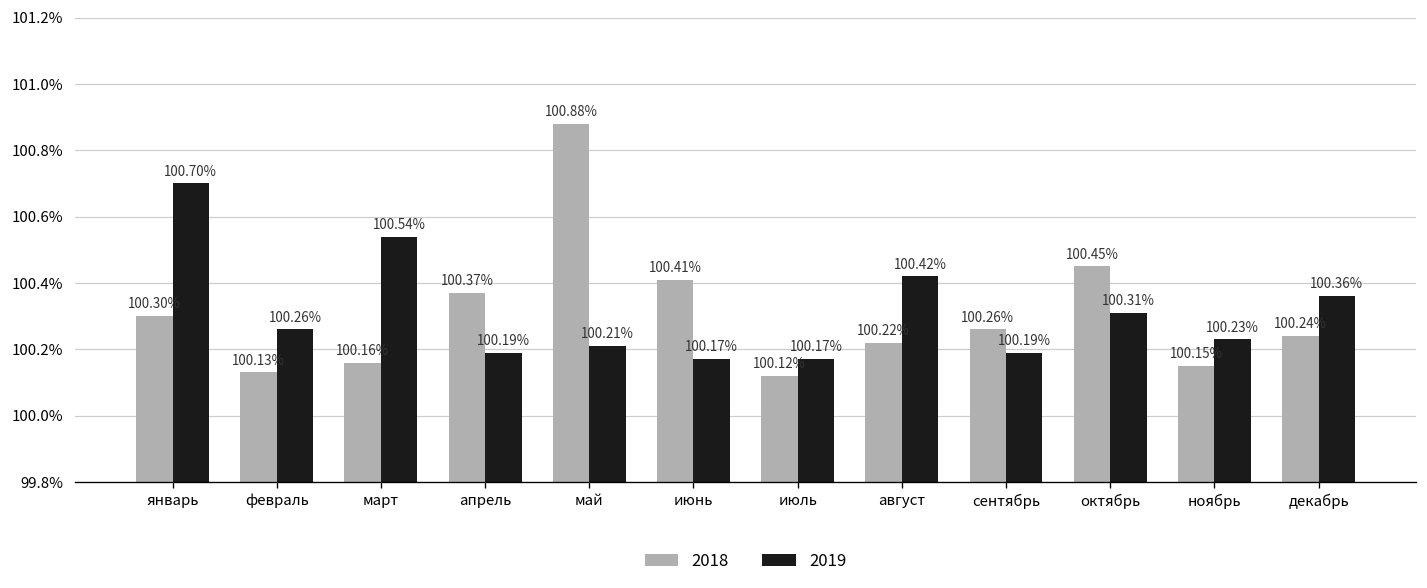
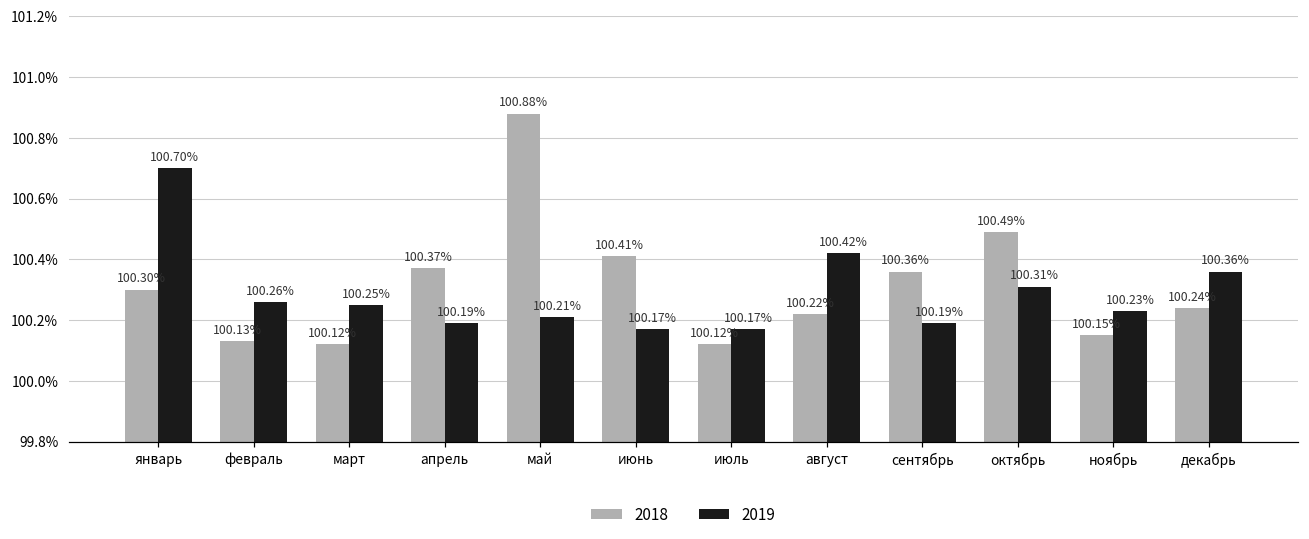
  {
    "2018": {
      "январь": "100.30%",
      "февраль": "100.13%",
-     "март": "100.16%",
+     "март": "100.12%",
      "апрель": "100.37%",
      "май": "100.88%",
      "июнь": "100.41%",
      "июль": "100.12%",
      "август": "100.22%",
-     "сентябрь": "100.26%",
-     "октябрь": "100.45%",
+     "сентябрь": "100.36%",
+     "октябрь": "100.49%",
      "ноябрь": "100.15%",
      "декабрь": "100.24%"
    },
    "2019": {
      "январь": "100.70%",
      "февраль": "100.26%",
-     "март": "100.54%",
+     "март": "100.25%",
      "апрель": "100.19%",
      "май": "100.21%",
      "июнь": "100.17%",
      "июль": "100.17%",
      "август": "100.42%",
      "сентябрь": "100.19%",
      "октябрь": "100.31%",
      "ноябрь": "100.23%",
      "декабрь": "100.36%"
    }
  }
